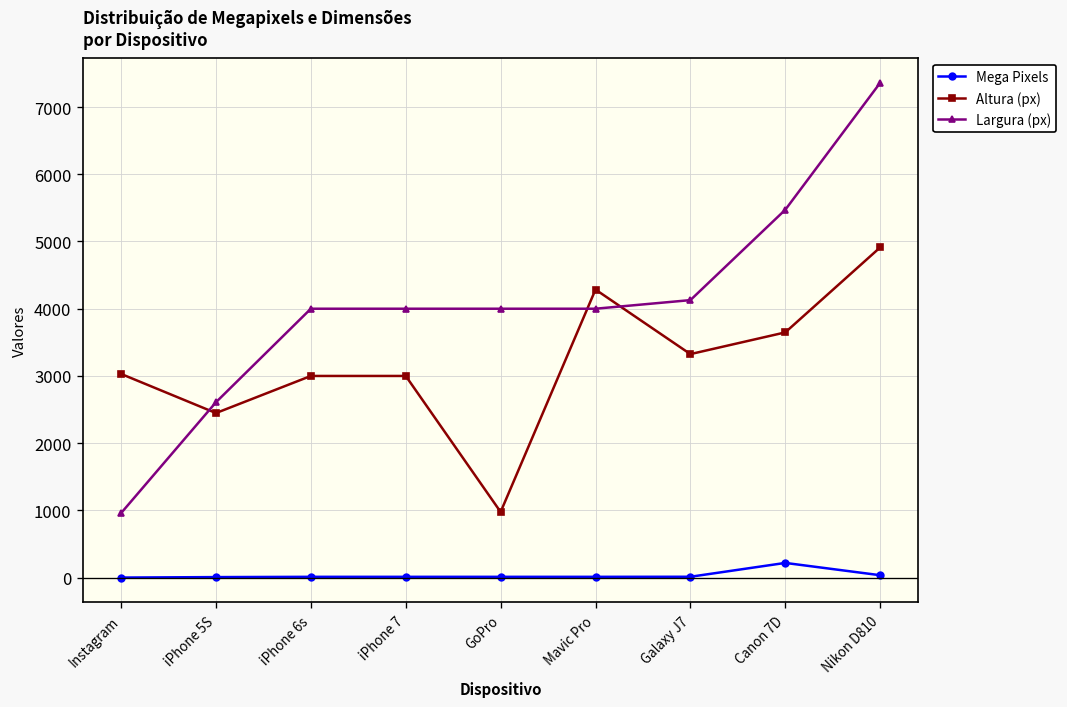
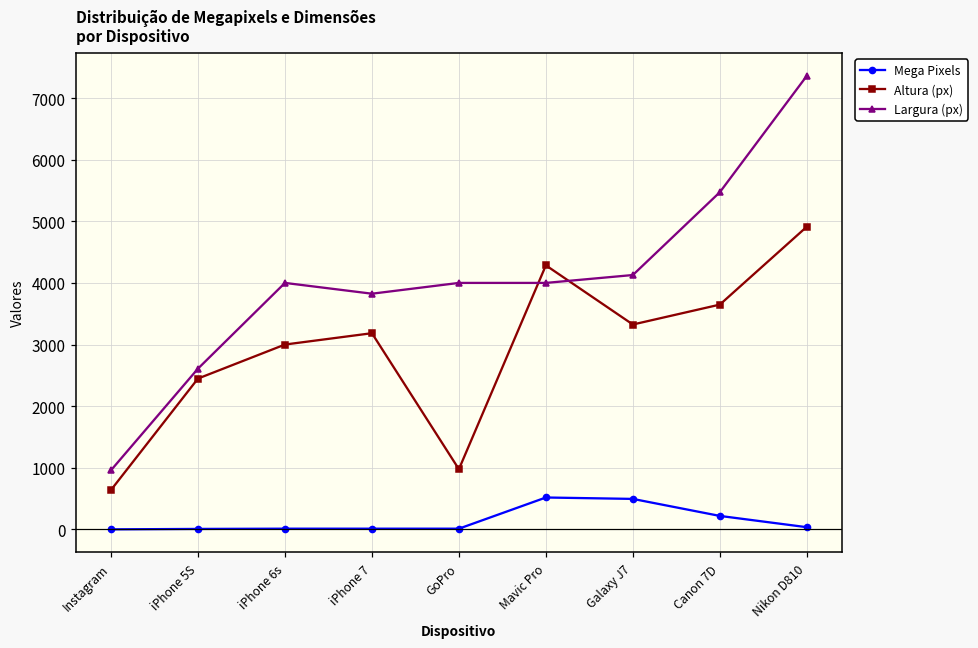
  {
    "Mega Pixels": {
      "Instagram": 0,
      "iPhone 5S": 0,
      "iPhone 6s": 0,
      "iPhone 7": 0,
      "GoPro": 0,
-     "Mavic Pro": 0,
-     "Galaxy J7": 0,
+     "Mavic Pro": 500,
+     "Galaxy J7": 500,
      "Canon 7D": 200,
      "Nikon D810": 0
    },
    "Altura (px)": {
-     "Instagram": 3000,
+     "Instagram": 600,
      "iPhone 5S": 2400,
      "iPhone 6s": 3000,
-     "iPhone 7": 3000,
+     "iPhone 7": 3200,
      "GoPro": 1000,
      "Mavic Pro": 4300,
      "Galaxy J7": 3300,
      "Canon 7D": 3600,
      "Nikon D810": 4900
    },
    "Largura (px)": {
      "Instagram": 1000,
      "iPhone 5S": 2600,
      "iPhone 6s": 4000,
-     "iPhone 7": 4000,
+     "iPhone 7": 3800,
      "GoPro": 4000,
      "Mavic Pro": 4000,
      "Galaxy J7": 4100,
      "Canon 7D": 5500,
      "Nikon D810": 7400
    }
  }
